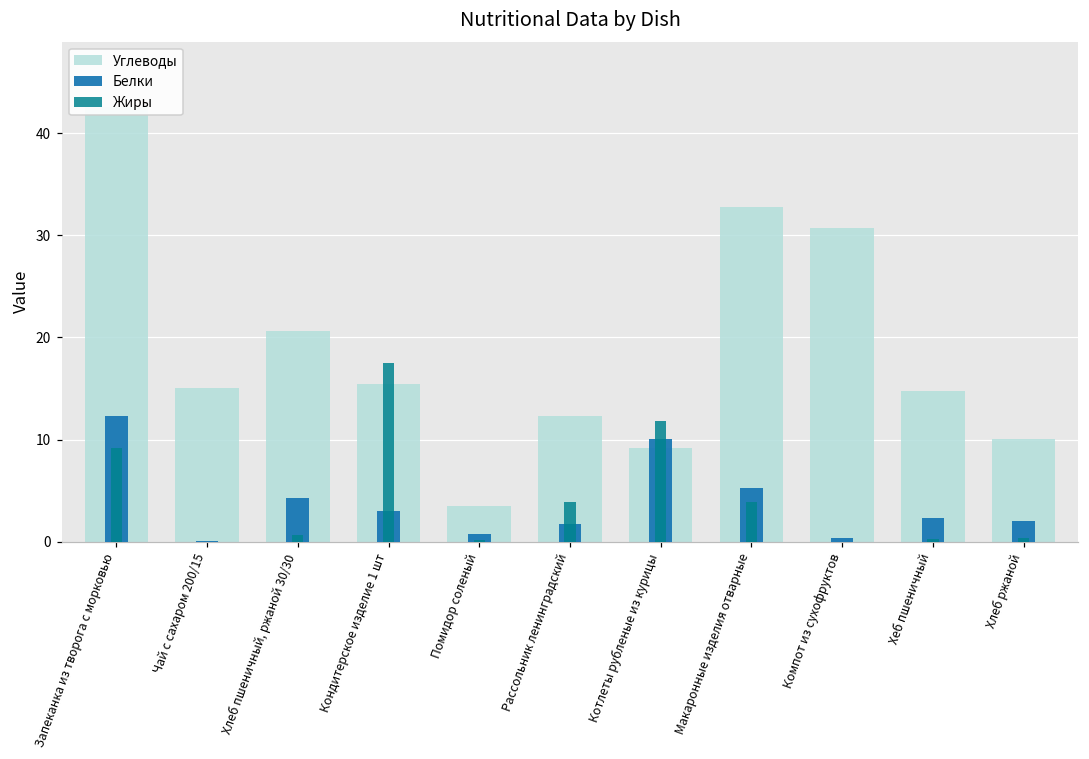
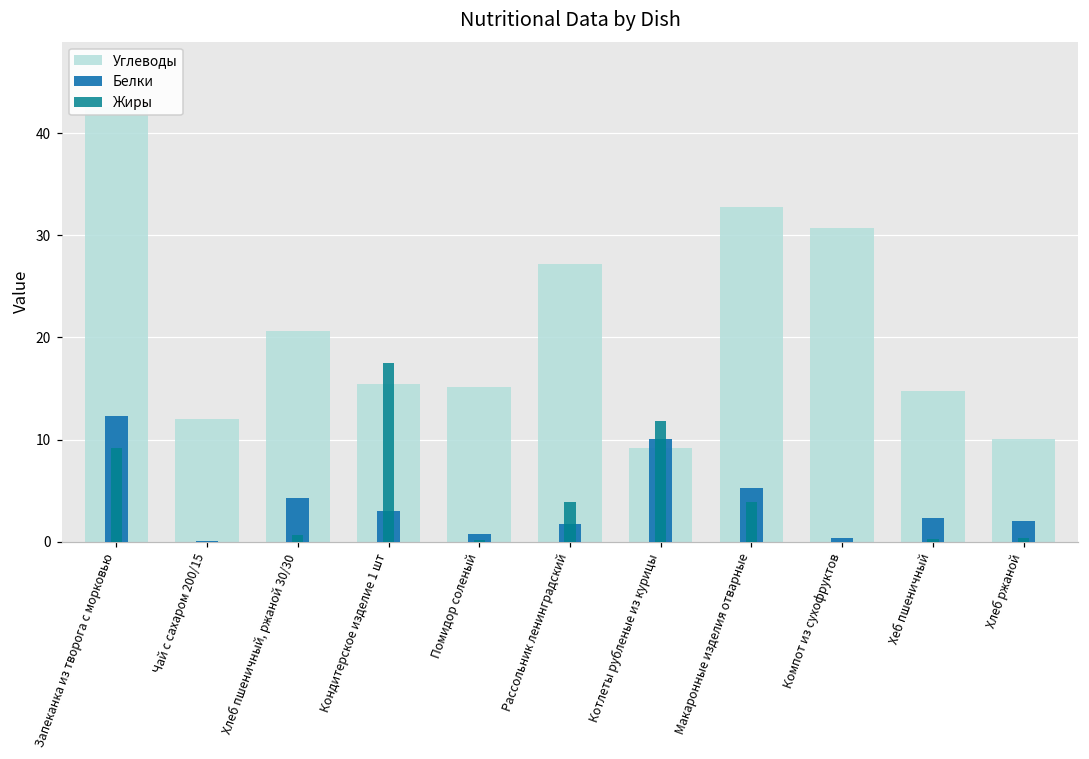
  {
    "Углеводы": {
-     "Чай с сахаром 200/15": 15,
+     "Чай с сахаром 200/15": 12,
      "Хлеб пшеничный, ржаной 30/30": 21,
-     "Помидор соленый": 3,
-     "Рассольник ленинградский": 12,
+     "Помидор соленый": 15,
+     "Рассольник ленинградский": 27,
      "Макаронные изделия отварные": 33,
      "Компот из сухофруктов": 31,
      "Хеб пшеничный": 15,
      "Хлеб ржаной": 10
    }
  }
